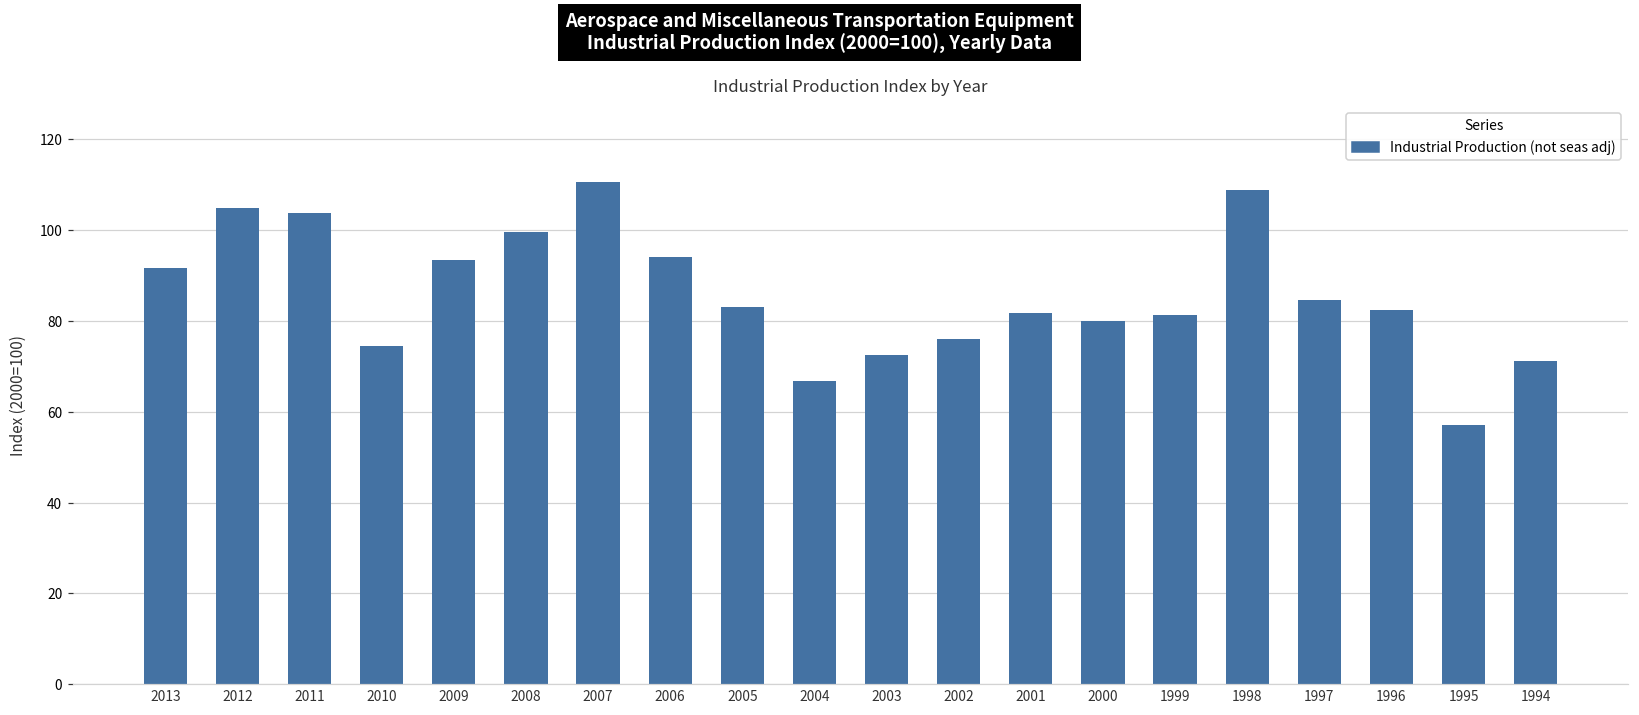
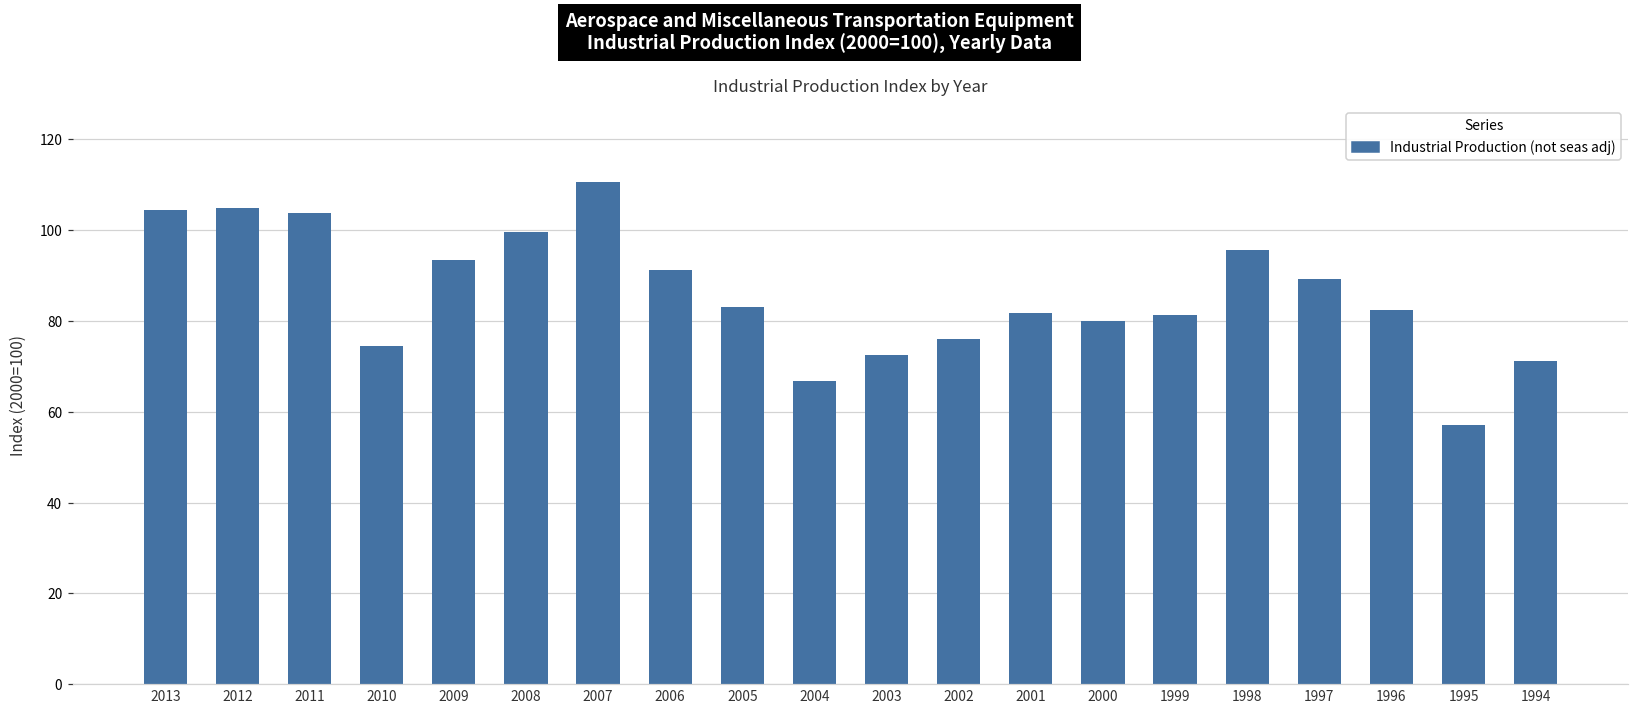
  {
-   "2013": 92,
+   "2013": 104,
    "2012": 105,
    "2011": 104,
    "2010": 75,
    "2009": 93,
    "2008": 100,
    "2007": 111,
-   "2006": 94,
+   "2006": 91,
    "2005": 83,
    "2004": 67,
    "2003": 72,
    "2002": 76,
    "2001": 82,
    "2000": 80,
    "1999": 81,
-   "1998": 109,
-   "1997": 85,
+   "1998": 96,
+   "1997": 89,
    "1996": 82,
    "1995": 57,
    "1994": 71
  }
